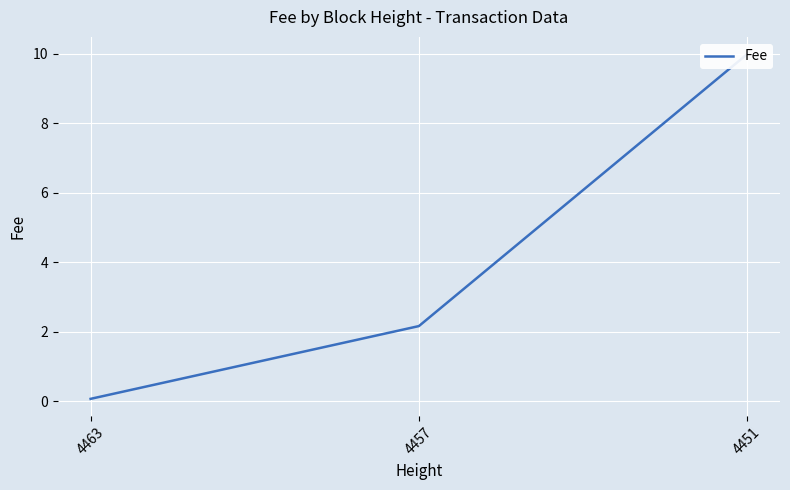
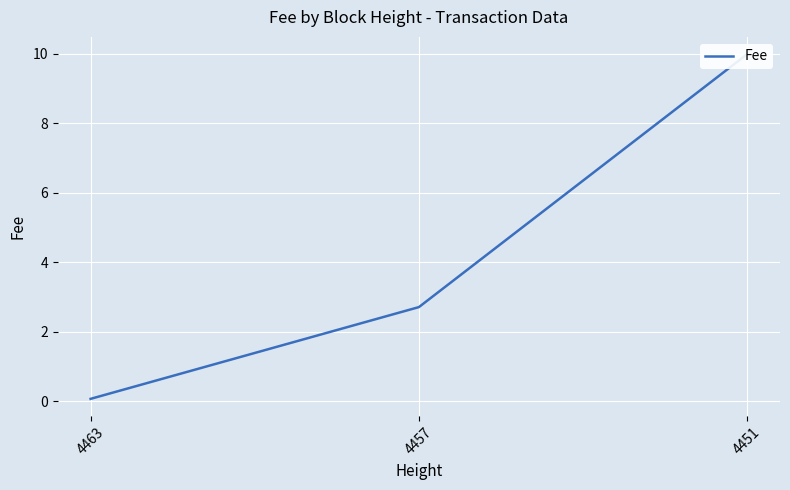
  {
    "4463": 0.1,
-   "4457": 2.2
+   "4457": 2.7
  }
